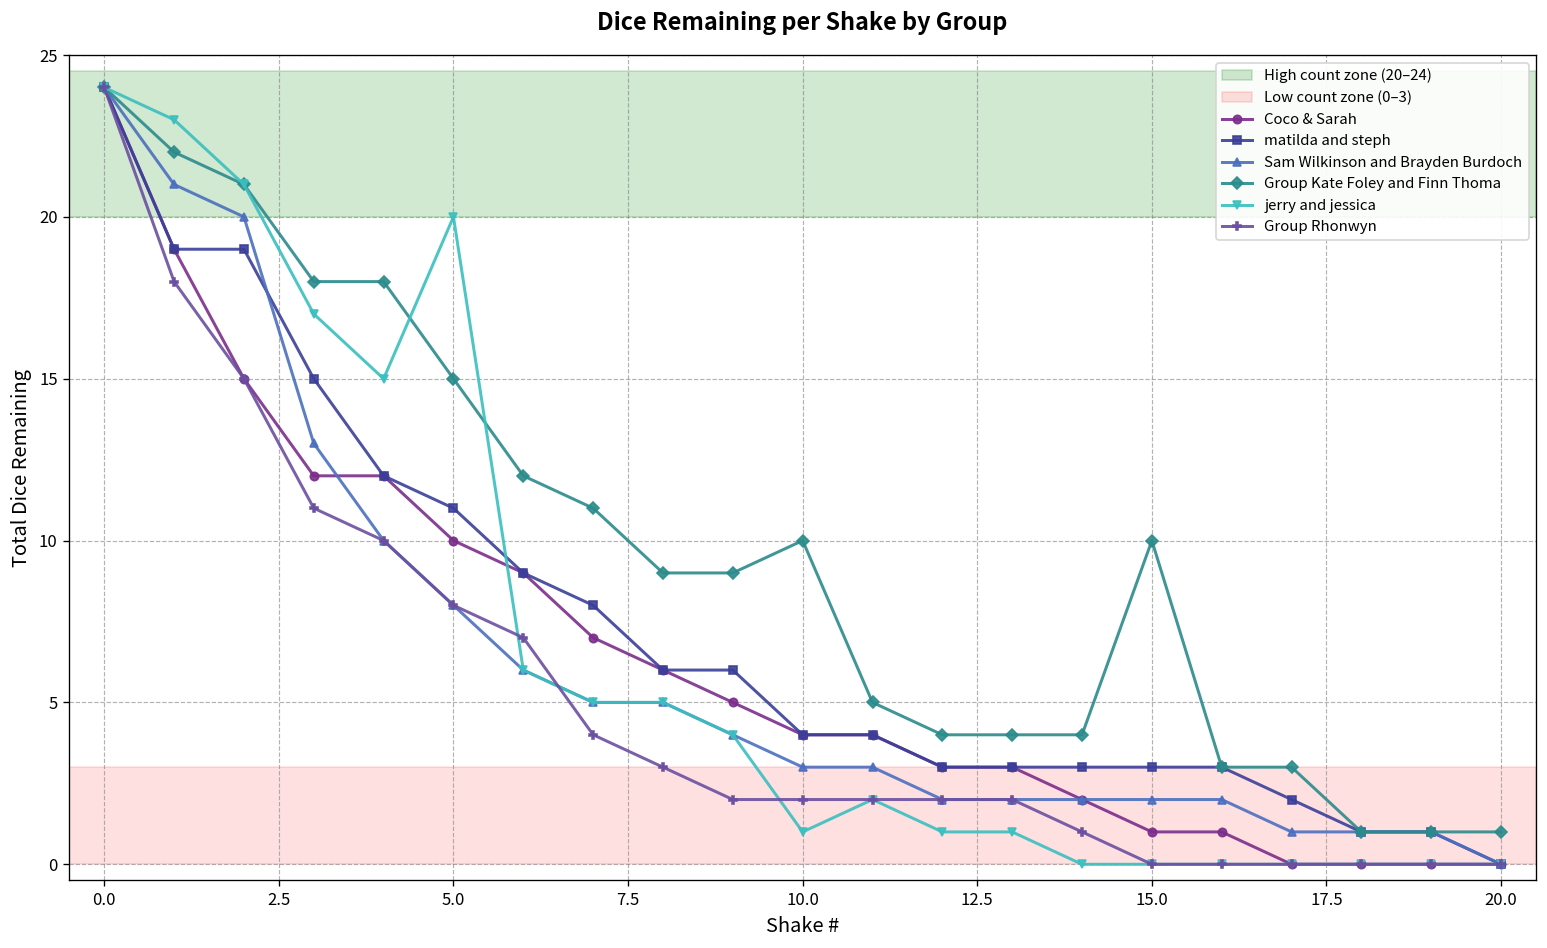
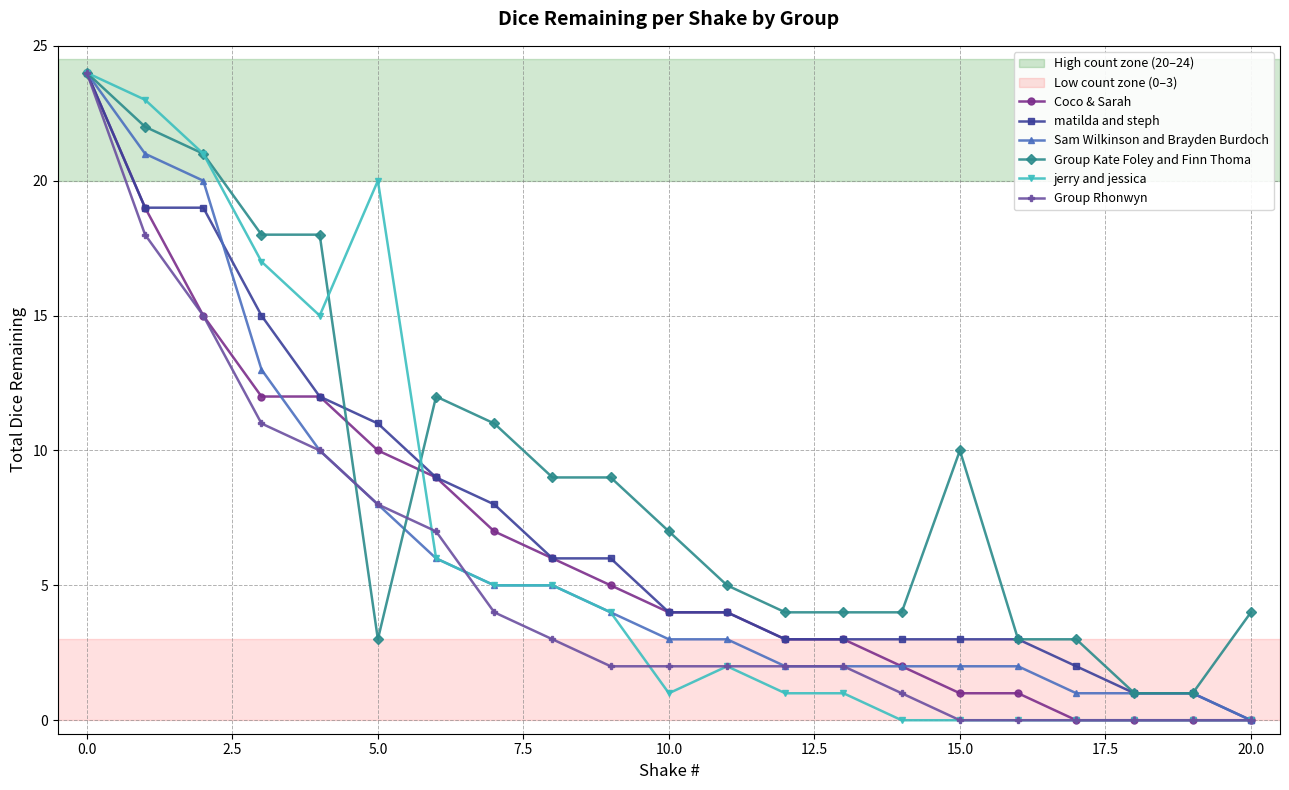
  {
    "Group Kate Foley and Finn Thoma": {
-     "5.0": 15,
-     "10.0": 10,
+     "5.0": 3,
+     "10.0": 7,
      "15.0": 10,
-     "20.0": 1
+     "20.0": 4
    },
    "jerry and jessica": {
      "5.0": 20,
      "10.0": 1
    }
  }
